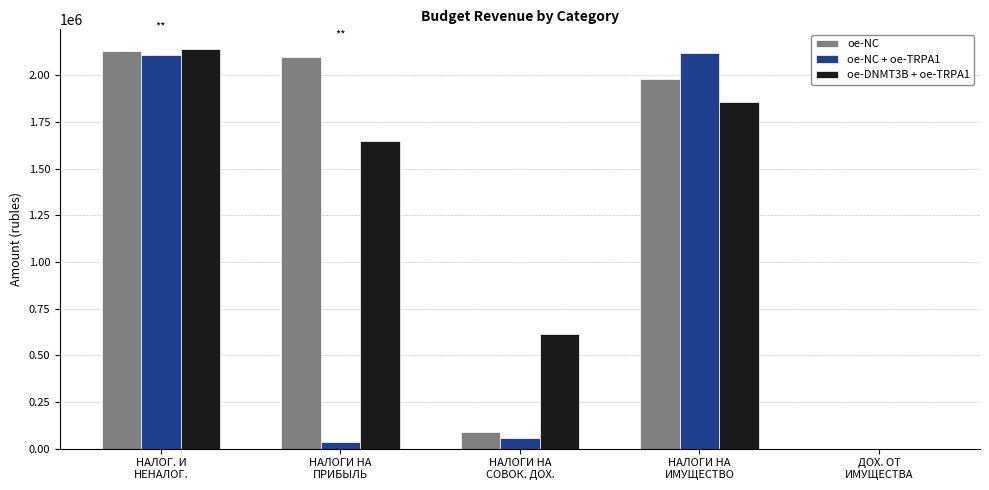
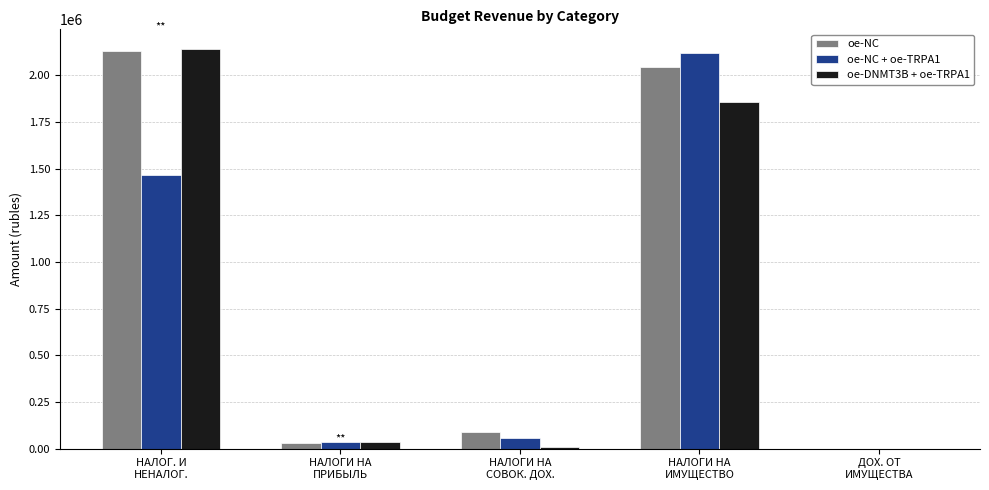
  {
    "oe-NC": {
      "НАЛОГ. И НЕНАЛОГ.": 2130000,
-     "НАЛОГИ НА ПРИБЫЛЬ": 2100000,
+     "НАЛОГИ НА ПРИБЫЛЬ": 30000,
      "НАЛОГИ НА СОВОК. ДОХ.": 90000,
-     "НАЛОГИ НА ИМУЩЕСТВО": 1980000,
+     "НАЛОГИ НА ИМУЩЕСТВО": 2040000,
      "ДОХ. ОТ ИМУЩЕСТВА": 0
    },
    "oe-NC + oe-TRPA1": {
-     "НАЛОГ. И НЕНАЛОГ.": 2110000,
+     "НАЛОГ. И НЕНАЛОГ.": 1460000,
      "НАЛОГИ НА ПРИБЫЛЬ": 40000,
      "НАЛОГИ НА СОВОК. ДОХ.": 60000,
      "НАЛОГИ НА ИМУЩЕСТВО": 2120000,
      "ДОХ. ОТ ИМУЩЕСТВА": 0
    },
    "oe-DNMT3B + oe-TRPA1": {
      "НАЛОГ. И НЕНАЛОГ.": 2140000,
-     "НАЛОГИ НА ПРИБЫЛЬ": 1650000,
-     "НАЛОГИ НА СОВОК. ДОХ.": 610000,
+     "НАЛОГИ НА ПРИБЫЛЬ": 40000,
+     "НАЛОГИ НА СОВОК. ДОХ.": 10000,
      "НАЛОГИ НА ИМУЩЕСТВО": 1850000,
      "ДОХ. ОТ ИМУЩЕСТВА": 0
    }
  }
